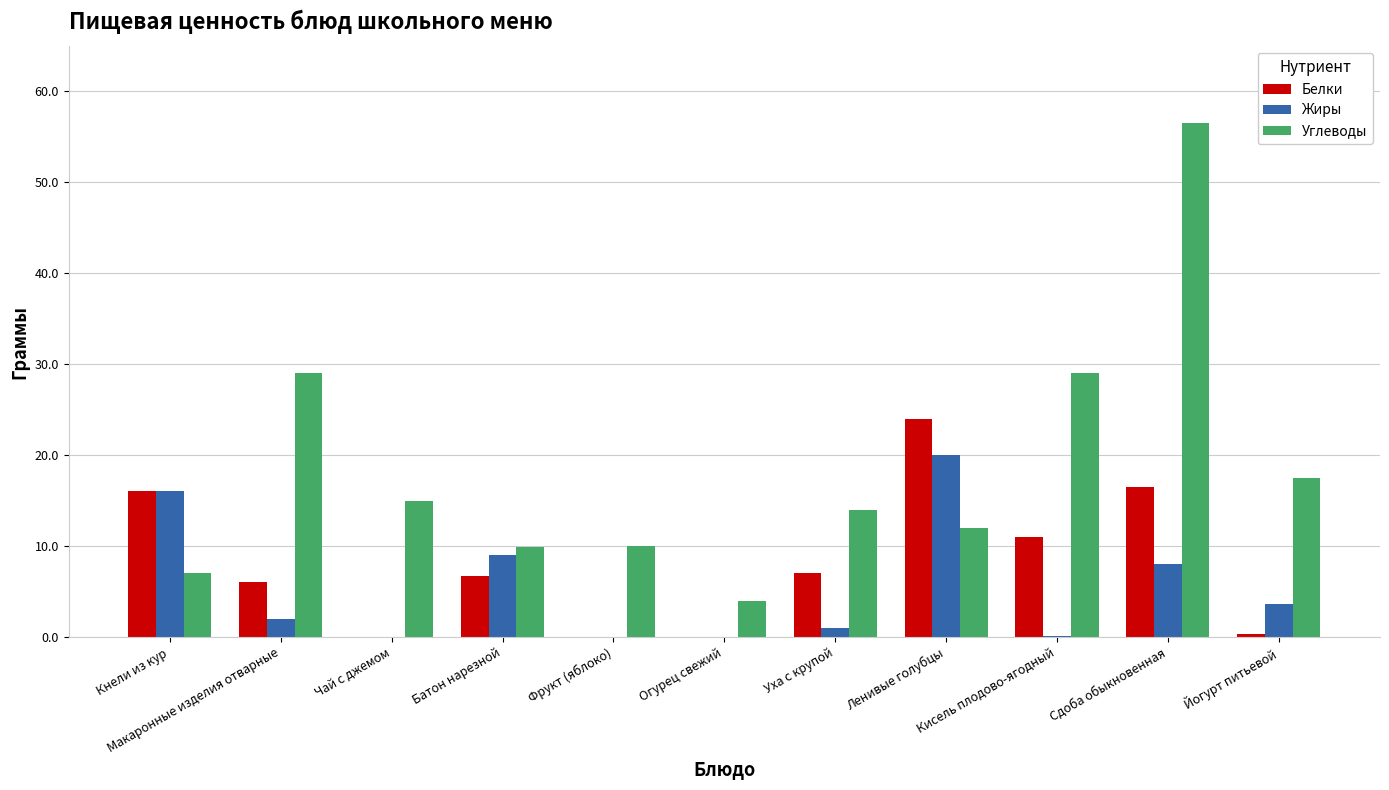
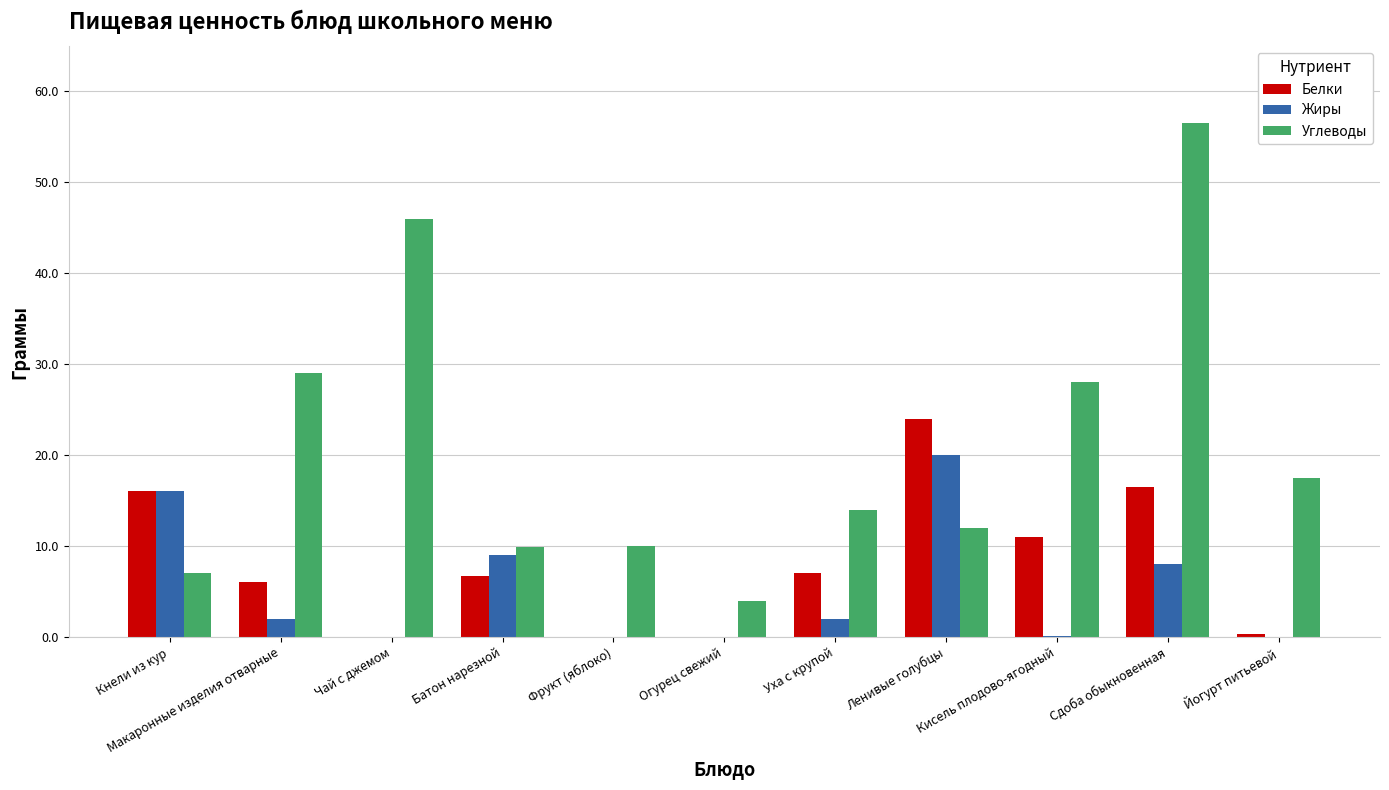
  {
    "Белки": {
      "Кнели из кур": 16,
      "Макаронные изделия отварные": 6,
      "Чай с джемом": 0,
      "Батон нарезной": 7,
      "Фрукт (яблоко)": 0,
      "Огурец свежий": 0,
      "Уха с крупой": 7,
      "Ленивые голубцы": 24,
      "Кисель плодово-ягодный": 11,
      "Сдоба обыкновенная": 17,
      "Йогурт питьевой": 0
    },
    "Жиры": {
      "Кнели из кур": 16,
      "Макаронные изделия отварные": 2,
      "Чай с джемом": 0,
      "Батон нарезной": 9,
      "Фрукт (яблоко)": 0,
      "Огурец свежий": 0,
-     "Уха с крупой": 1,
+     "Уха с крупой": 2,
      "Ленивые голубцы": 20,
      "Сдоба обыкновенная": 8,
-     "Йогурт питьевой": 4
+     "Йогурт питьевой": 0
    },
    "Углеводы": {
      "Кнели из кур": 7,
      "Макаронные изделия отварные": 29,
-     "Чай с джемом": 15,
+     "Чай с джемом": 46,
      "Батон нарезной": 10,
      "Фрукт (яблоко)": 10,
      "Огурец свежий": 4,
      "Уха с крупой": 14,
      "Ленивые голубцы": 12,
-     "Кисель плодово-ягодный": 29,
+     "Кисель плодово-ягодный": 28,
      "Сдоба обыкновенная": 57,
      "Йогурт питьевой": 18
    }
  }
